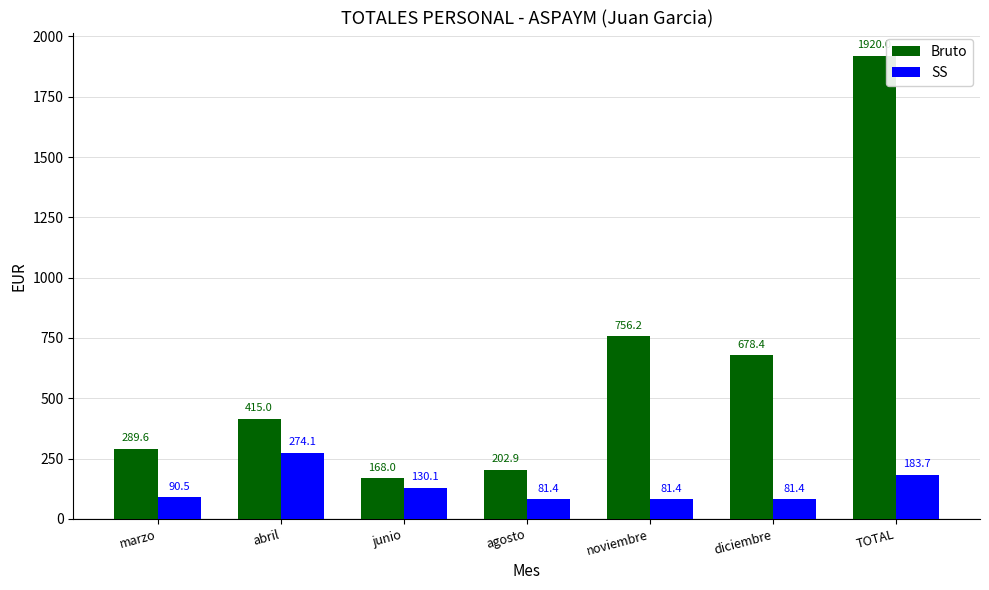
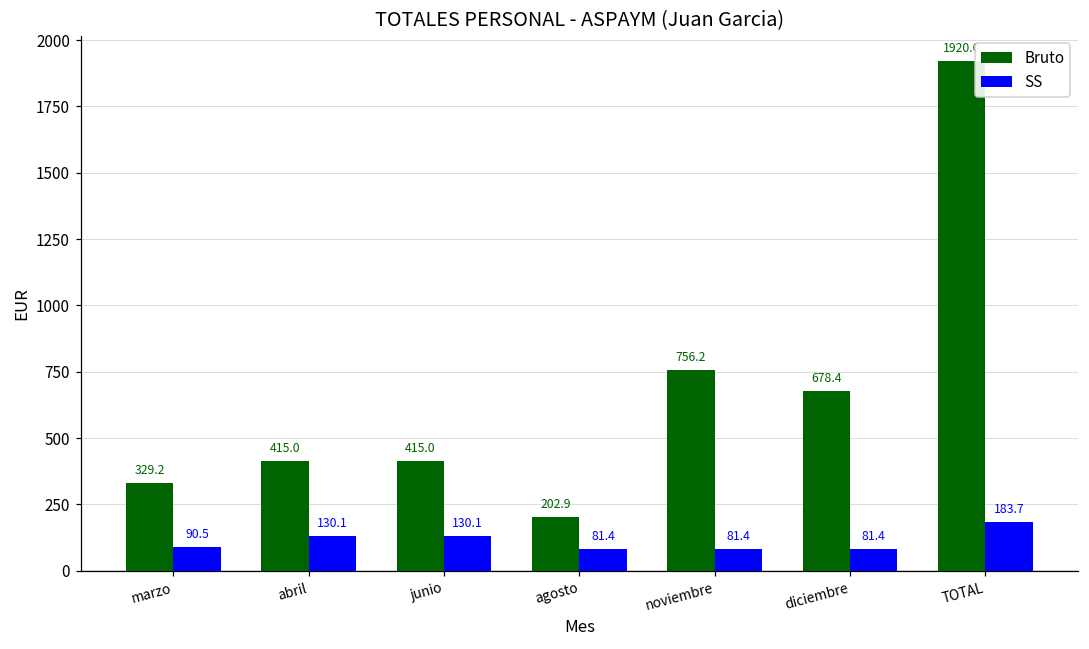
  {
    "Bruto": {
-     "marzo": 289.6,
+     "marzo": 329.2,
      "abril": 415.0,
-     "junio": 168.0,
+     "junio": 415.0,
      "agosto": 202.9,
      "noviembre": 756.2,
      "diciembre": 678.4
    },
    "SS": {
      "marzo": 90.5,
-     "abril": 274.1,
+     "abril": 130.1,
      "junio": 130.1,
      "agosto": 81.4,
      "noviembre": 81.4,
      "diciembre": 81.4,
      "TOTAL": 183.7
    }
  }
